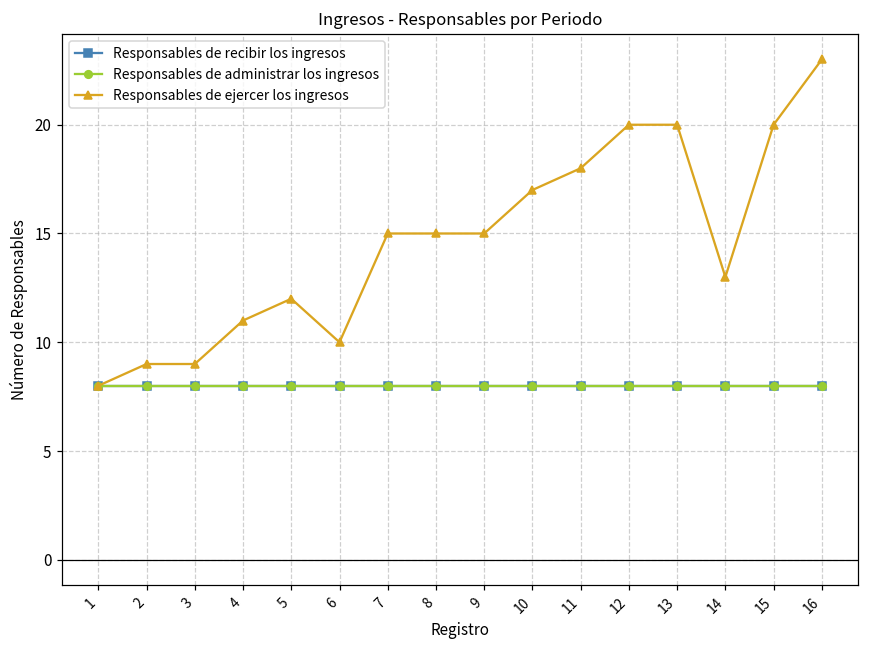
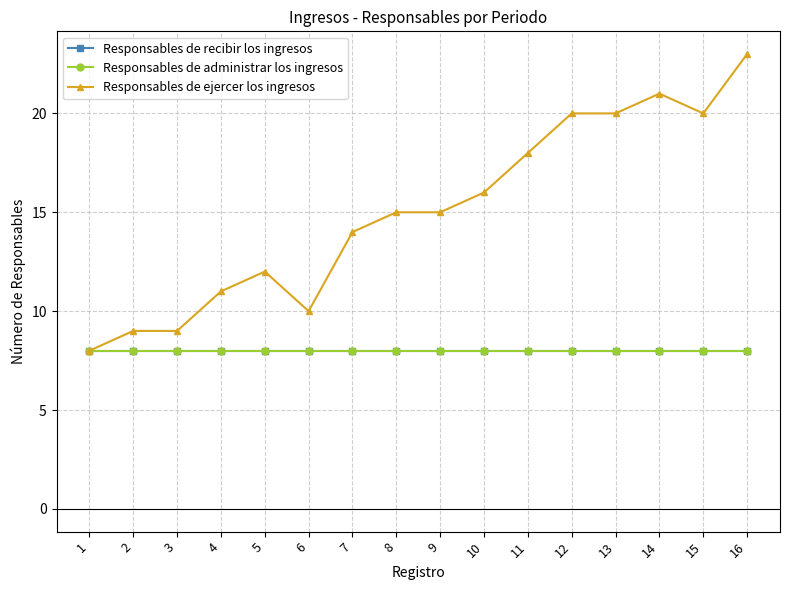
  {
    "Responsables de administrar los ingresos": {
      "2": 8,
      "3": 8,
      "4": 8,
      "5": 8,
      "6": 8,
      "7": 8,
      "8": 8,
      "9": 8,
      "10": 8,
      "11": 8,
      "12": 8,
      "13": 8,
      "14": 8,
      "15": 8,
      "16": 8
    },
    "Responsables de ejercer los ingresos": {
      "2": 9,
      "3": 9,
      "4": 11,
      "5": 12,
      "6": 10,
-     "7": 15,
+     "7": 14,
      "8": 15,
      "9": 15,
-     "10": 17,
+     "10": 16,
      "11": 18,
      "12": 20,
      "13": 20,
-     "14": 13,
+     "14": 21,
      "15": 20,
      "16": 23
    }
  }
